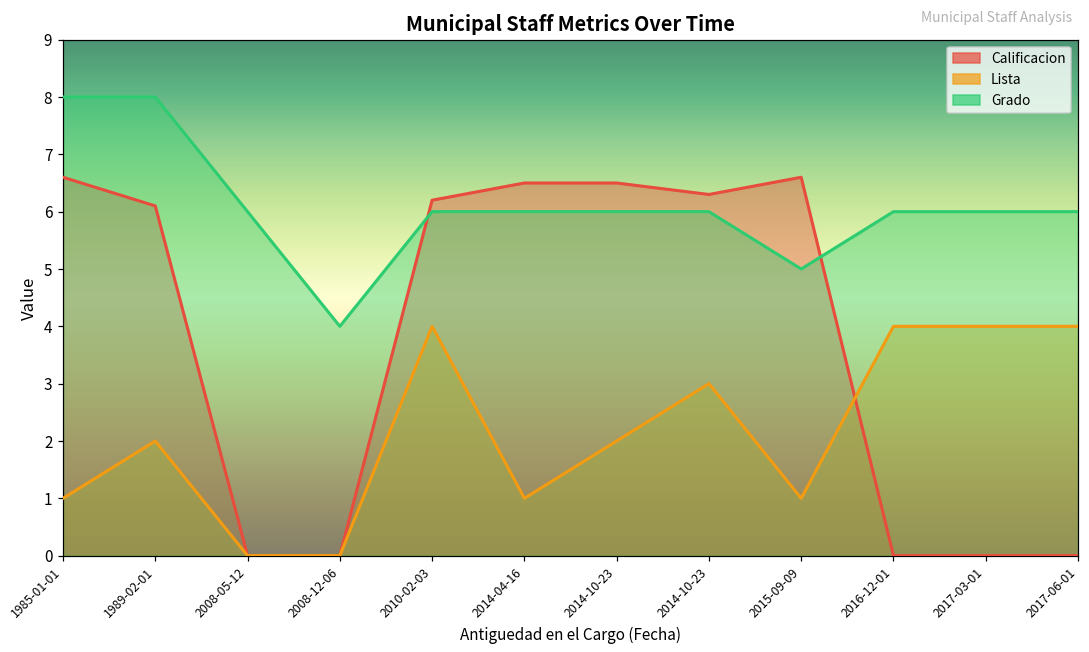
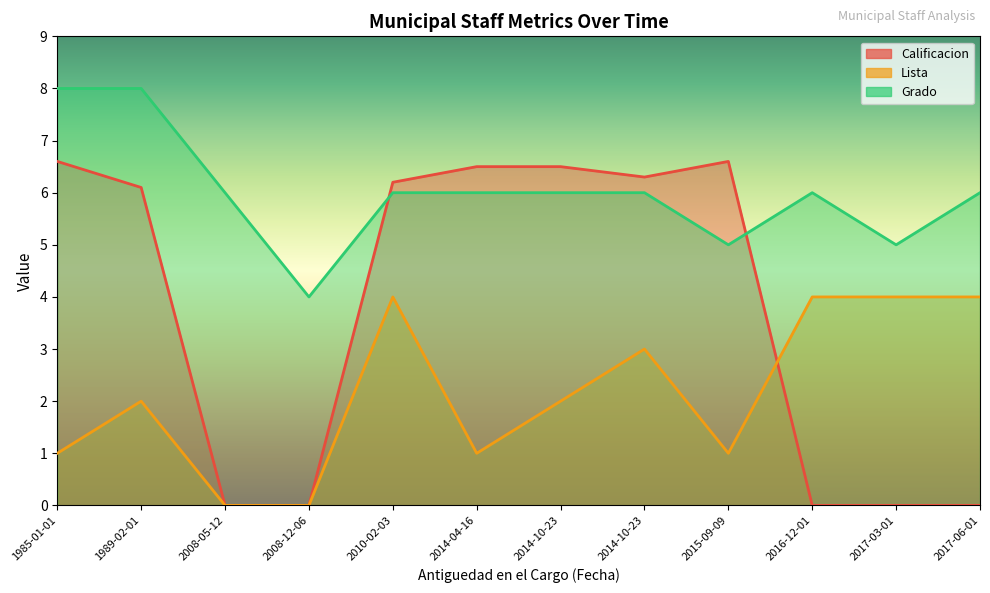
  {
    "Grado": {
      "1985-01-01": 8,
      "1989-02-01": 8,
      "2008-05-12": 6,
      "2008-12-06": 4,
      "2010-02-03": 6,
      "2014-04-16": 6,
      "2015-09-09": 5,
      "2016-12-01": 6,
-     "2017-03-01": 6,
+     "2017-03-01": 5,
      "2017-06-01": 6
    }
  }
